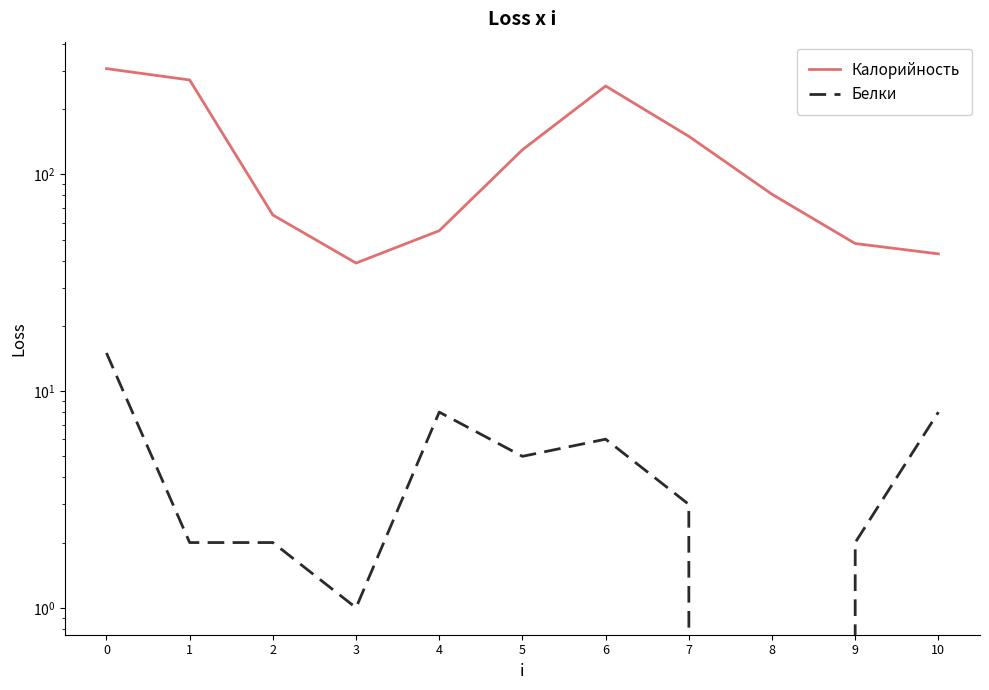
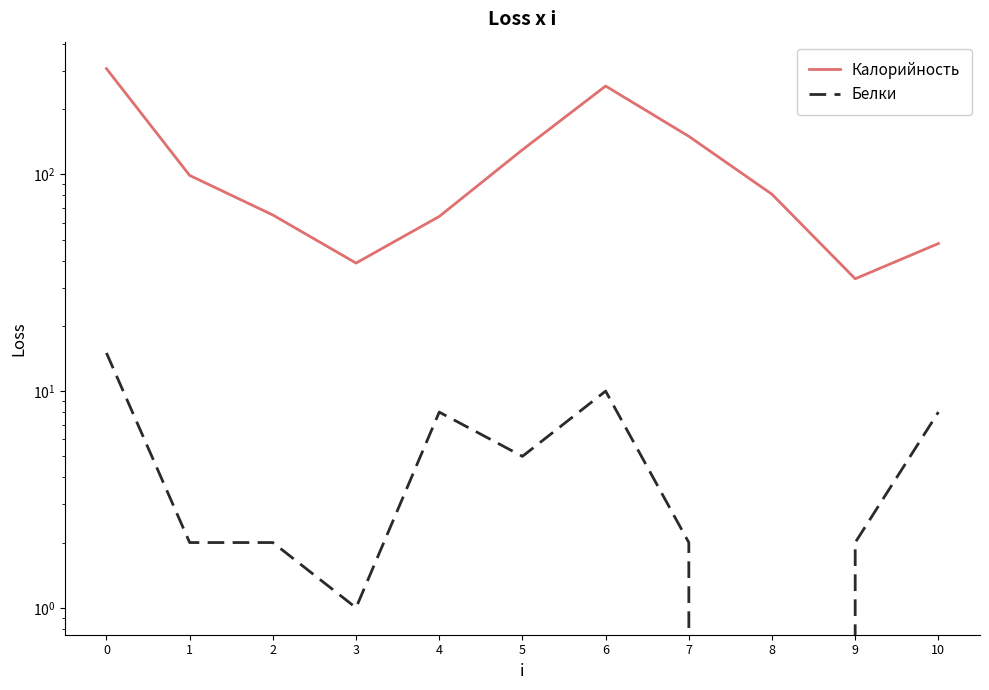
  {
    "Калорийность": {
      "0": 310,
-     "1": 270,
+     "1": 100,
      "2": 65,
      "3": 39,
-     "4": 55,
+     "4": 64,
      "5": 130,
      "6": 260,
      "7": 150,
      "8": 81,
-     "9": 48,
-     "10": 43
+     "9": 33,
+     "10": 48
    },
    "Белки": {
      "0": 15,
      "1": 2,
      "2": 2,
      "3": 1,
      "4": 8,
      "5": 5,
-     "6": 6,
-     "7": 3,
+     "6": 10,
+     "7": 2,
      "9": 2,
      "10": 8
    }
  }
